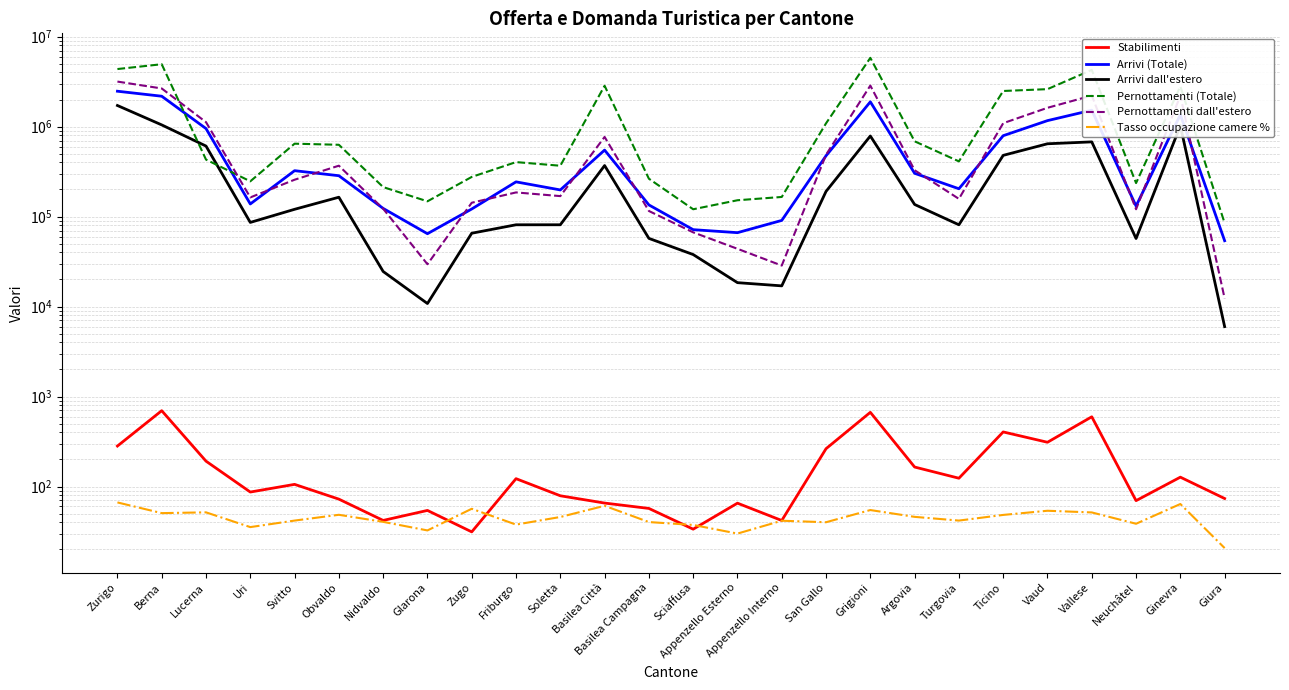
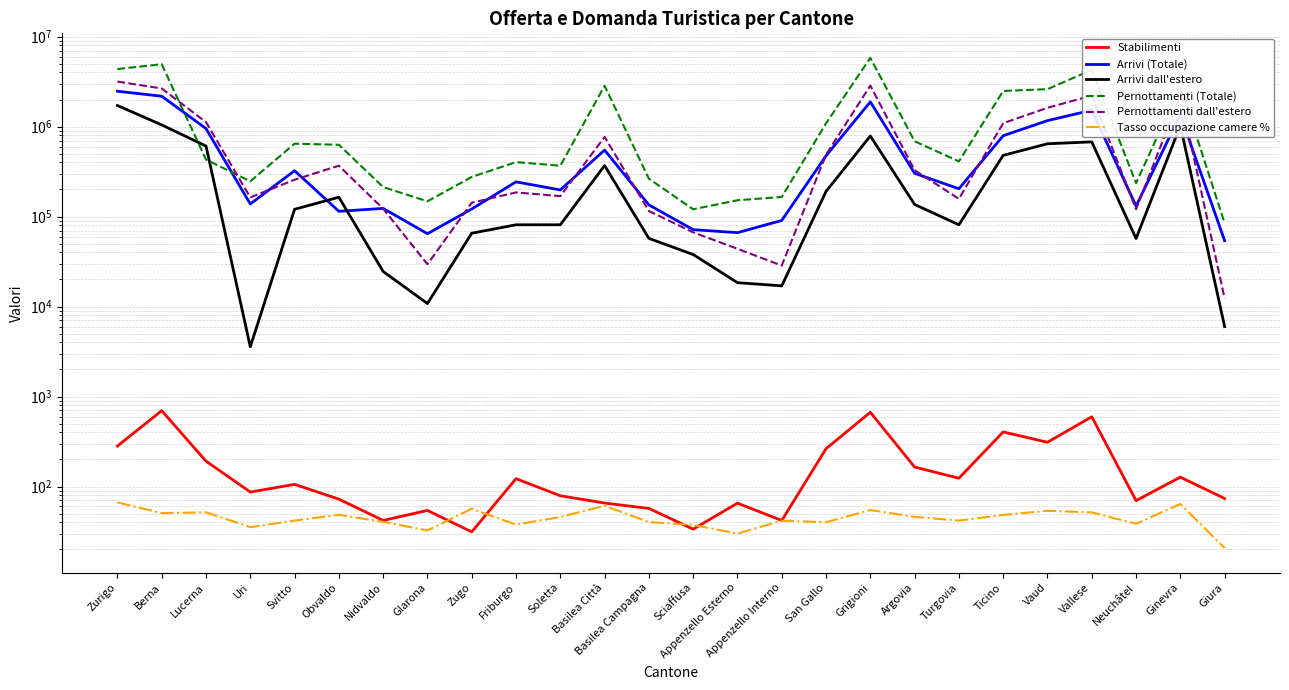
  {
    "Stabilimenti": {
      "Zurigo": 280,
      "Berna": 700,
      "Lucerna": 190,
      "Uri": 90,
      "Svitto": 110,
      "Obvaldo": 70,
      "Glarona": 50,
      "Zugo": 31,
      "Friburgo": 120,
      "Soletta": 80,
      "Basilea Città": 70,
      "Basilea Campagna": 60,
      "Sciaffusa": 34,
      "Appenzello Esterno": 70,
      "San Gallo": 260,
      "Grigioni": 700,
      "Argovia": 160,
      "Turgovia": 120,
      "Ticino": 400,
      "Vaud": 310,
      "Vallese": 600,
      "Neuchâtel": 70,
      "Ginevra": 130,
      "Giura": 70
    },
    "Arrivi (Totale)": {
      "Zurigo": 2500000,
      "Berna": 2200000,
      "Lucerna": 1000000,
      "Uri": 140000,
      "Svitto": 320000,
-     "Obvaldo": 280000,
+     "Obvaldo": 110000,
      "Glarona": 60000,
      "Zugo": 120000,
      "Friburgo": 240000,
      "Soletta": 200000,
      "Basilea Città": 500000,
      "Basilea Campagna": 130000,
      "Sciaffusa": 70000,
      "Appenzello Esterno": 70000,
      "Appenzello Interno": 90000,
      "Grigioni": 1900000,
      "Argovia": 300000,
      "Turgovia": 200000,
      "Ticino": 800000,
      "Vaud": 1200000,
      "Neuchâtel": 130000,
      "Giura": 50000
    },
    "Arrivi dall'estero": {
      "Zurigo": 1700000,
      "Berna": 1000000,
      "Lucerna": 600000,
-     "Uri": 90000,
+     "Uri": 3600,
      "Svitto": 120000,
      "Obvaldo": 160000,
      "Nidvaldo": 25000,
      "Glarona": 11000,
      "Zugo": 70000,
      "Friburgo": 80000,
      "Soletta": 80000,
      "Basilea Città": 370000,
      "Basilea Campagna": 60000,
      "Sciaffusa": 38000,
      "Appenzello Esterno": 18000,
      "Appenzello Interno": 17000,
      "San Gallo": 190000,
      "Grigioni": 800000,
      "Argovia": 140000,
      "Turgovia": 80000,
      "Ticino": 500000,
      "Vaud": 600000,
      "Vallese": 700000,
      "Neuchâtel": 60000,
      "Giura": 6000
    },
    "Pernottamenti (Totale)": {
      "Zurigo": 4000000,
      "Berna": 5000000,
      "Lucerna": 400000,
      "Uri": 250000,
      "Svitto": 600000,
      "Obvaldo": 600000,
      "Nidvaldo": 210000,
      "Glarona": 150000,
      "Zugo": 280000,
      "Friburgo": 400000,
      "Soletta": 370000,
      "Basilea Città": 2800000,
      "Basilea Campagna": 260000,
      "Sciaffusa": 120000,
      "Appenzello Esterno": 150000,
      "Appenzello Interno": 170000,
      "San Gallo": 1100000,
      "Grigioni": 6000000,
      "Argovia": 700000,
      "Turgovia": 400000,
      "Ticino": 2500000,
      "Vaud": 2600000,
      "Neuchâtel": 240000,
      "Giura": 80000
    },
    "Pernottamenti dall'estero": {
      "Zurigo": 3200000,
      "Berna": 2700000,
      "Lucerna": 1100000,
      "Uri": 160000,
      "Svitto": 260000,
      "Obvaldo": 370000,
      "Glarona": 30000,
      "Zugo": 140000,
      "Friburgo": 190000,
      "Soletta": 170000,
      "Basilea Città": 800000,
      "Basilea Campagna": 120000,
      "Sciaffusa": 70000,
      "Appenzello Esterno": 40000,
      "Appenzello Interno": 29000,
      "Grigioni": 2900000,
      "Argovia": 330000,
      "Turgovia": 160000,
      "Ticino": 1100000,
      "Vaud": 1600000,
      "Neuchâtel": 120000,
      "Giura": 12000
    },
    "Tasso occupazione camere %": {
      "Zurigo": 70,
      "Berna": 50,
      "Lucerna": 50,
      "Uri": 35,
      "Svitto": 40,
      "Obvaldo": 50,
      "Glarona": 33,
      "Zugo": 60,
      "Friburgo": 38,
      "Soletta": 50,
      "Basilea Città": 60,
      "Basilea Campagna": 40,
      "Sciaffusa": 37,
      "Appenzello Esterno": 30,
      "San Gallo": 40,
      "Grigioni": 50,
      "Argovia": 50,
      "Turgovia": 40,
      "Ticino": 50,
      "Vaud": 50,
      "Vallese": 50,
      "Neuchâtel": 39,
      "Ginevra": 60,
      "Giura": 21
    }
  }
